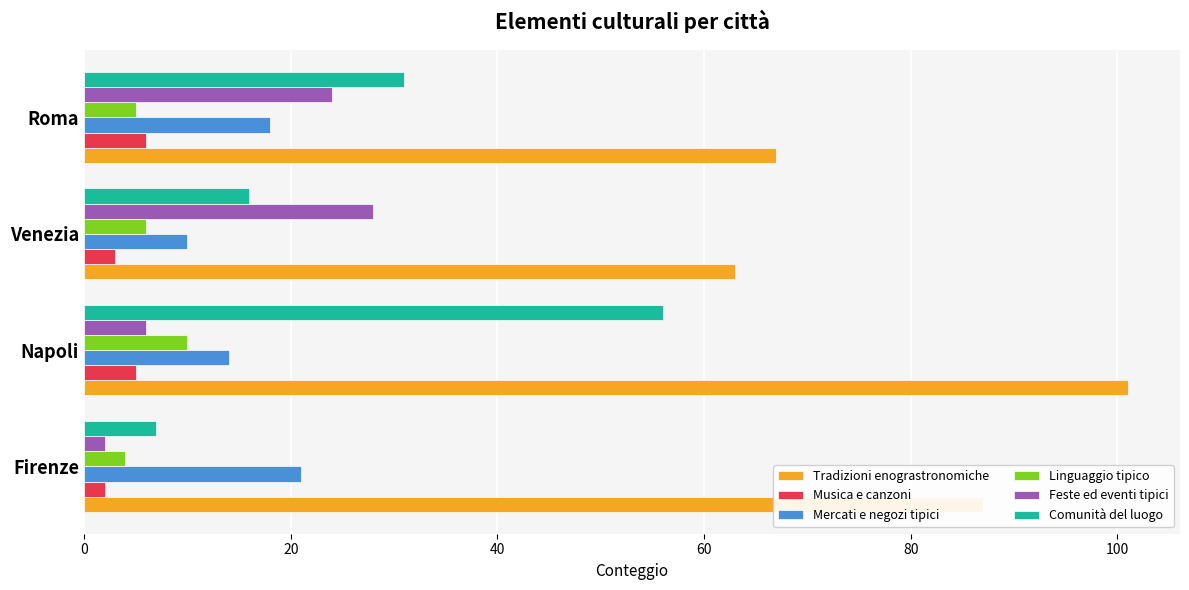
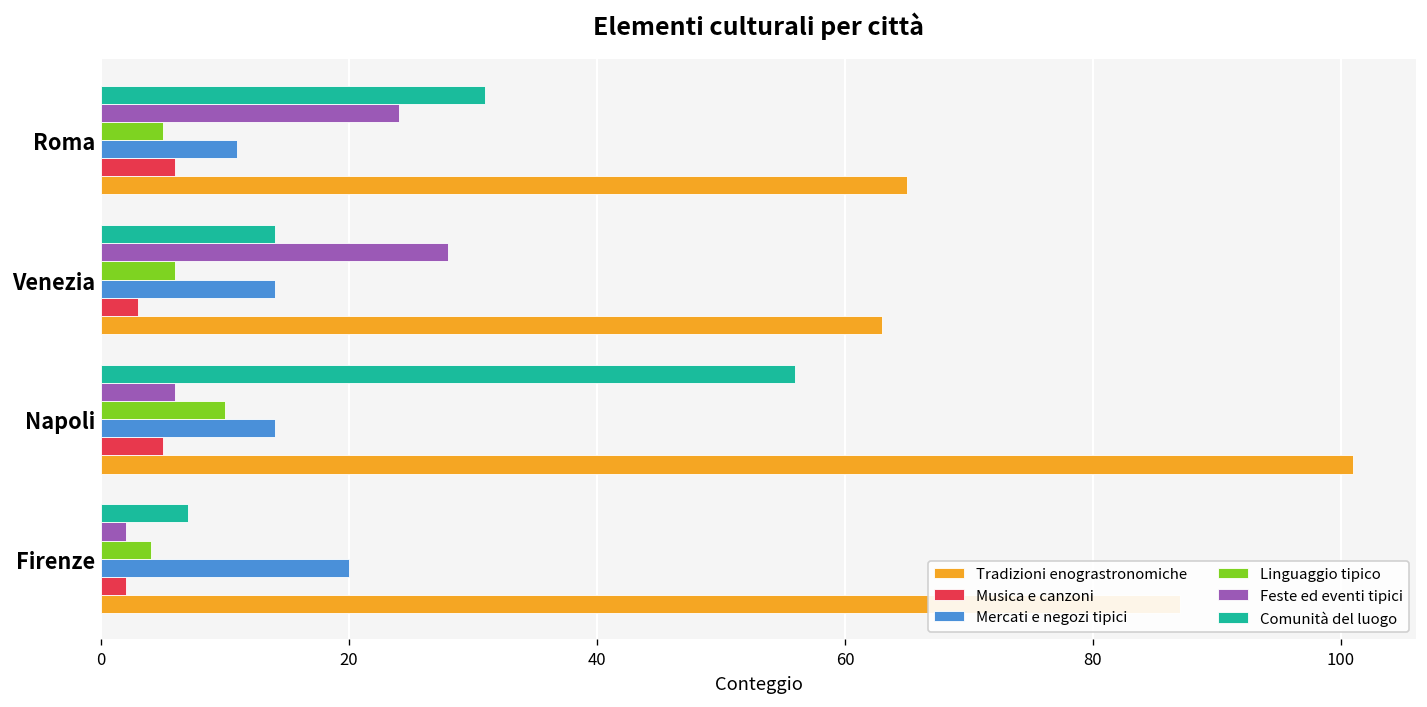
  {
    "Tradizioni enograstronomiche": {
-     "Roma": 67,
+     "Roma": 65,
      "Venezia": 63,
      "Napoli": 101
    },
    "Musica e canzoni": {
      "Roma": 6,
      "Venezia": 3,
      "Napoli": 5,
      "Firenze": 2
    },
    "Mercati e negozi tipici": {
-     "Roma": 18,
-     "Venezia": 10,
+     "Roma": 11,
+     "Venezia": 14,
      "Napoli": 14,
-     "Firenze": 21
+     "Firenze": 20
    },
    "Linguaggio tipico": {
      "Roma": 5,
      "Venezia": 6,
      "Napoli": 10,
      "Firenze": 4
    },
    "Feste ed eventi tipici": {
      "Roma": 24,
      "Venezia": 28,
      "Napoli": 6,
      "Firenze": 2
    },
    "Comunità del luogo": {
      "Roma": 31,
-     "Venezia": 16,
+     "Venezia": 14,
      "Napoli": 56,
      "Firenze": 7
    }
  }
